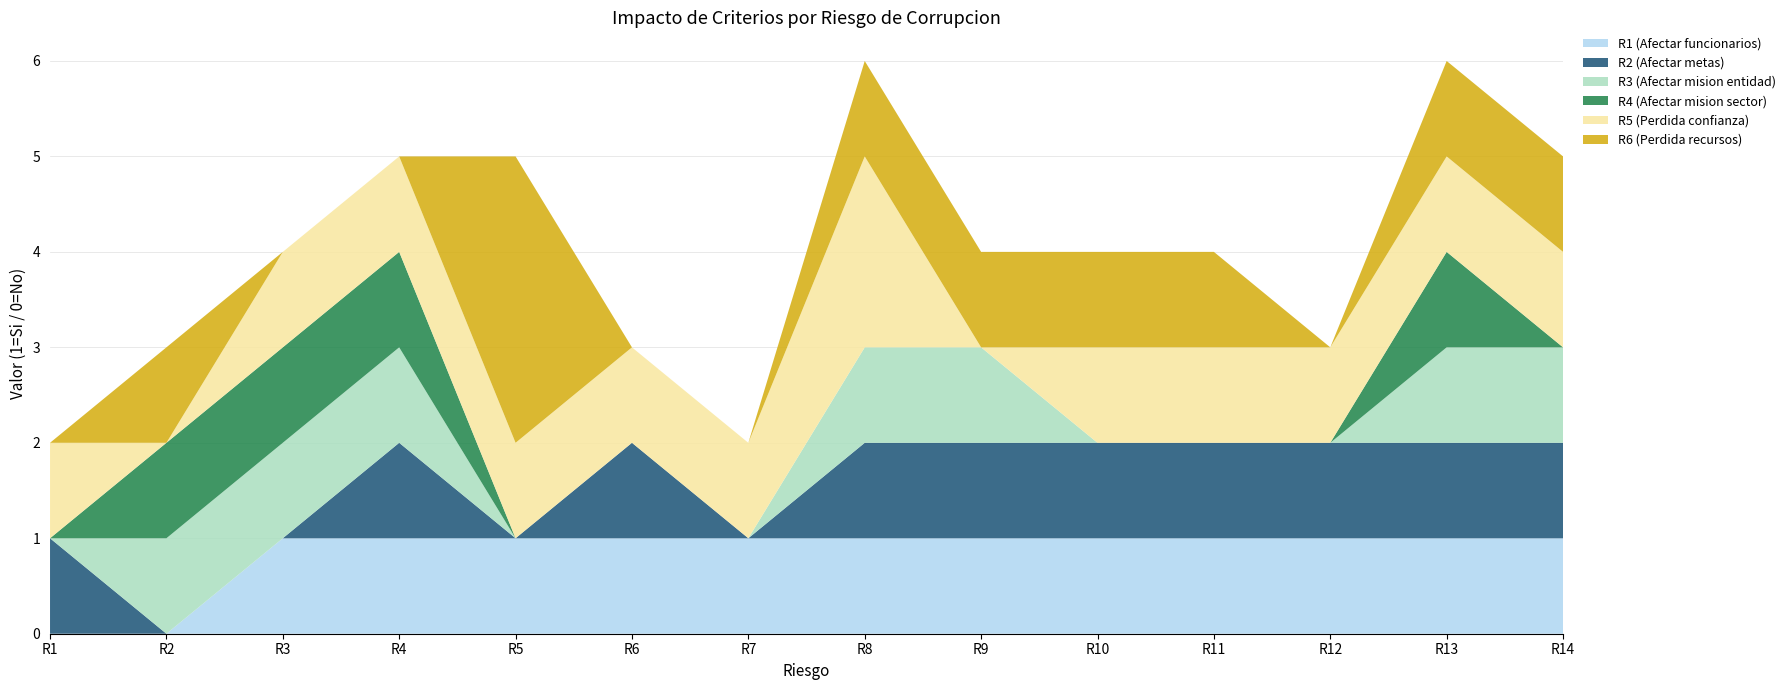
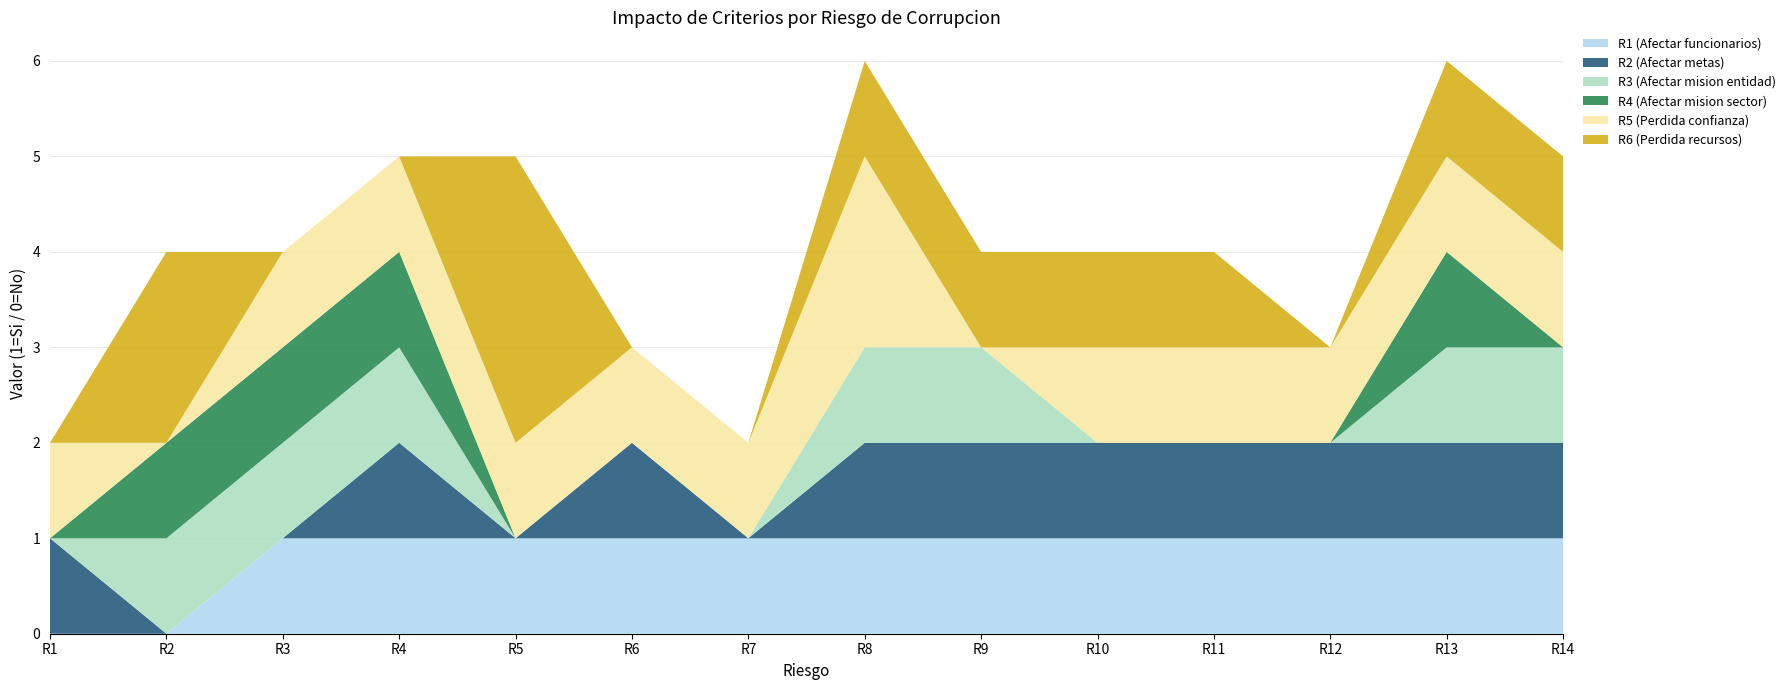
  {
    "R4 (Afectar mision sector)": {
      "R3": 1,
      "R4": 1,
      "R13": 1
    },
    "R5 (Perdida confianza)": {
      "R5": 1,
      "R8": 2,
      "R10": 1,
      "R11": 1,
      "R13": 1,
      "R14": 1
    },
    "R6 (Perdida recursos)": {
-     "R2": 1,
+     "R2": 2,
      "R5": 3,
      "R8": 1,
      "R9": 1,
      "R10": 1,
      "R11": 1,
      "R13": 1,
      "R14": 1
    }
  }
